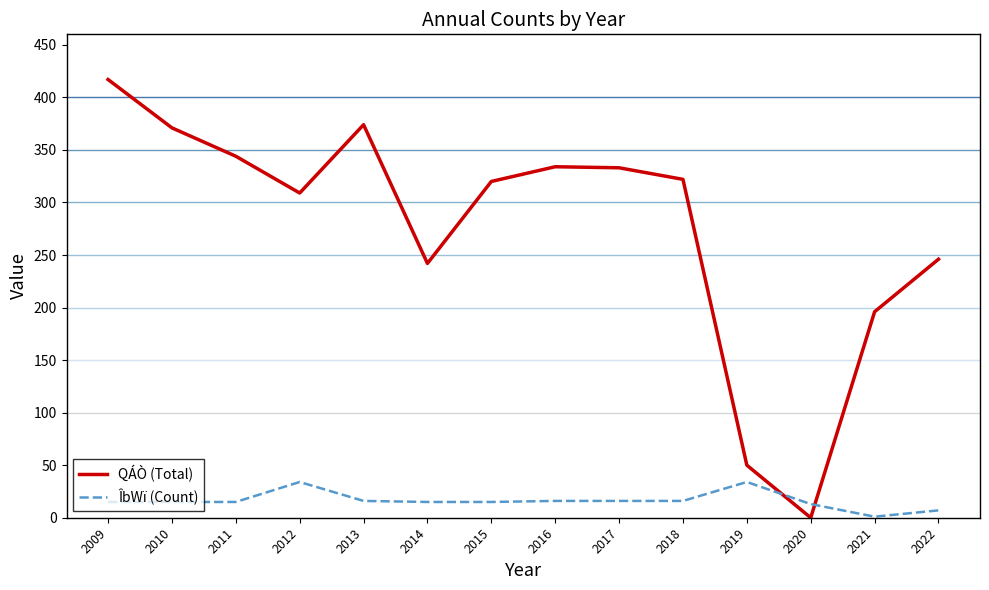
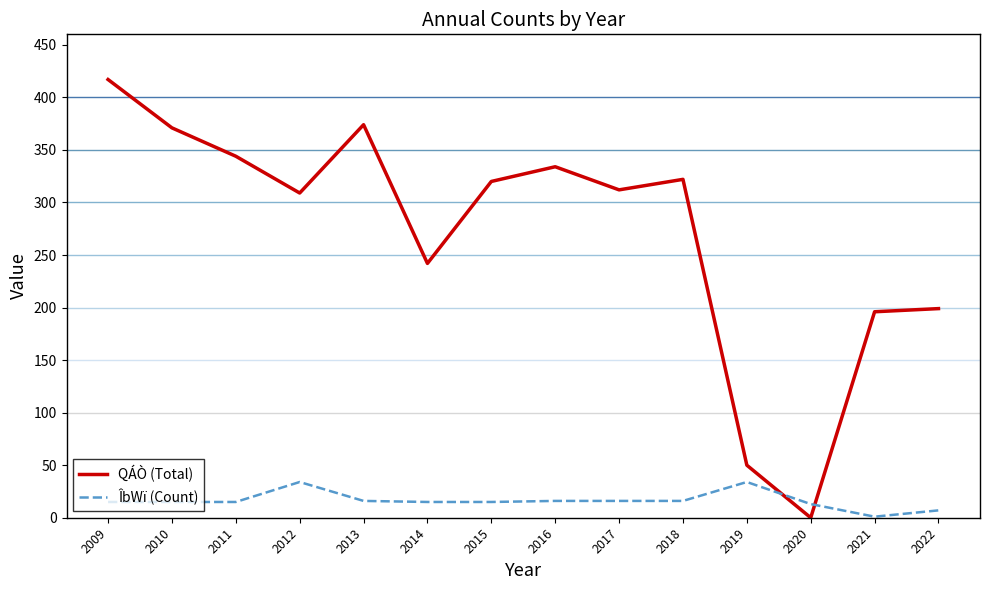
  {
    "QÁÒ (Total)": {
      "2009": 417,
      "2010": 371,
      "2011": 344,
      "2012": 309,
      "2013": 374,
      "2014": 242,
      "2015": 320,
      "2016": 334,
-     "2017": 333,
+     "2017": 312,
      "2018": 322,
      "2019": 50,
      "2020": 0,
      "2021": 196,
-     "2022": 246
+     "2022": 199
    },
    "ÎbWï (Count)": {
      "2011": 15,
      "2012": 34,
      "2013": 16,
      "2014": 15,
      "2015": 15,
      "2016": 16,
      "2017": 16,
      "2018": 16,
      "2019": 34,
      "2020": 13,
      "2021": 1,
      "2022": 7
    }
  }
